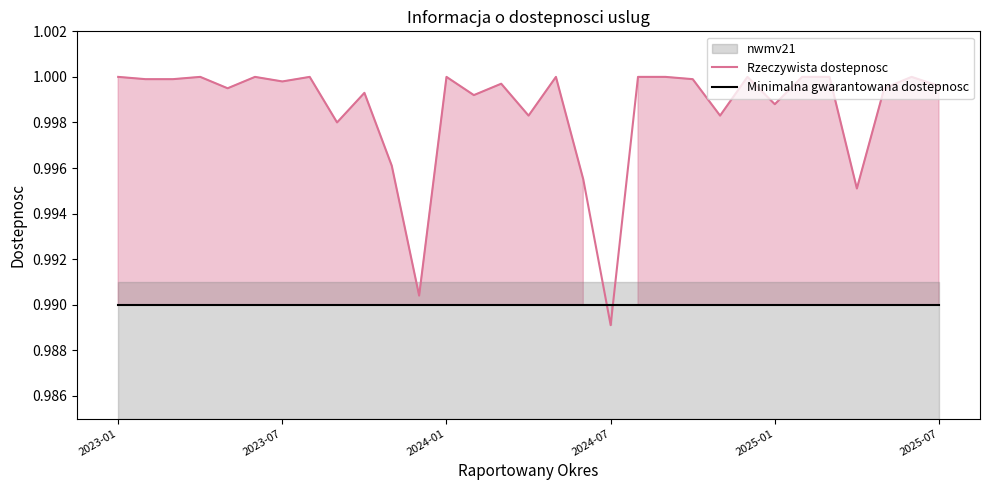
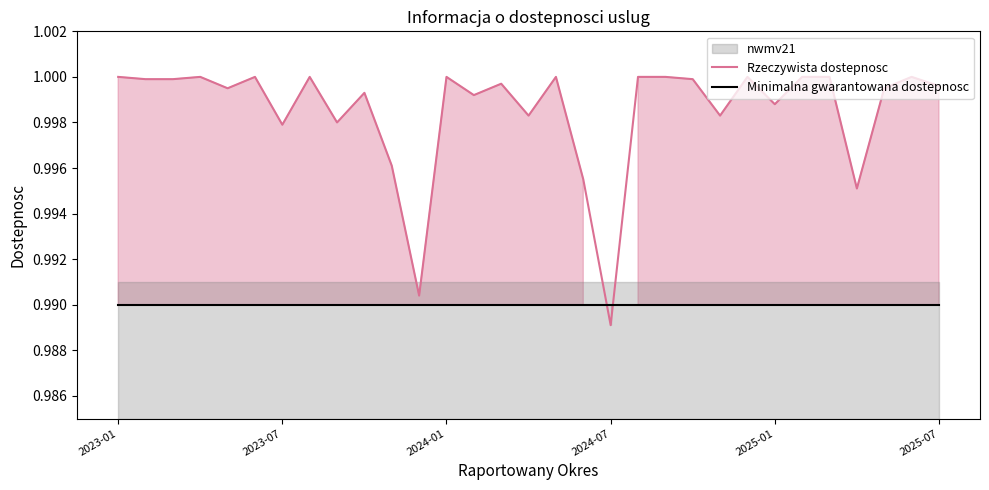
  {
    "Rzeczywista dostepnosc": {
      "2023-01": 1.0000,
-     "2023-07": 0.9998,
+     "2023-07": 0.9979,
      "2024-01": 1.0000,
      "2024-07": 0.9891,
      "2025-01": 0.9988
    },
    "Minimalna gwarantowana dostepnosc": {
      "2023-01": 0.9900,
      "2023-07": 0.9900,
      "2024-01": 0.9900,
      "2024-07": 0.9900,
      "2025-01": 0.9900,
      "2025-07": 0.9900
    },
    "nwmv21": {
      "2023-01": 0.9910,
      "2023-07": 0.9910,
      "2024-01": 0.9910,
      "2024-07": 0.9910,
      "2025-01": 0.9910,
      "2025-07": 0.9910
    }
  }
